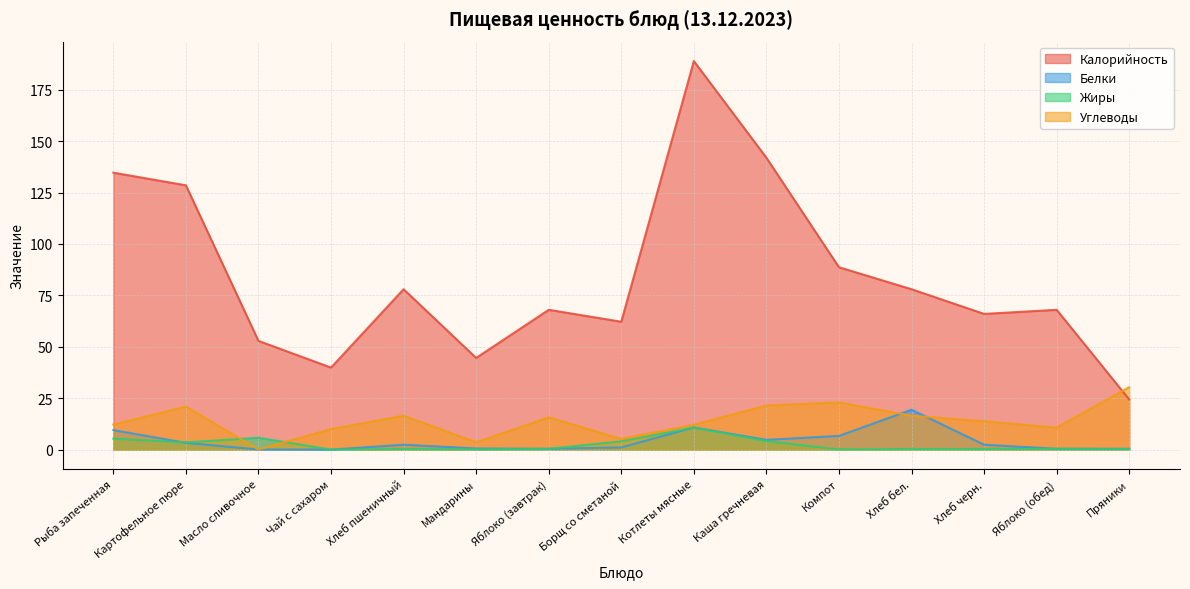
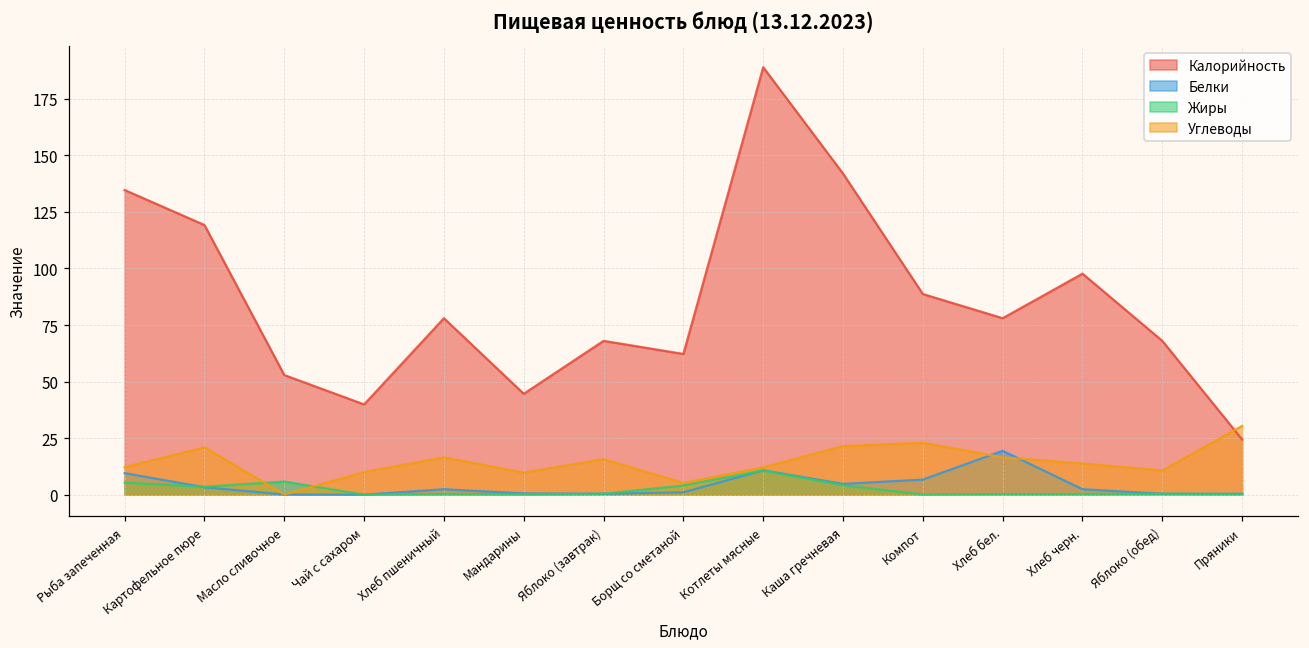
  {
    "Калорийность": {
      "Рыба запеченная": 135,
-     "Картофельное пюре": 129,
+     "Картофельное пюре": 119,
      "Масло сливочное": 53,
      "Чай с сахаром": 40,
      "Хлеб пшеничный": 78,
      "Мандарины": 45,
      "Яблоко (завтрак)": 68,
      "Борщ со сметаной": 62,
      "Котлеты мясные": 189,
      "Каша гречневая": 142,
      "Компот": 89,
      "Хлеб бел.": 78,
-     "Хлеб черн.": 66,
+     "Хлеб черн.": 98,
      "Яблоко (обед)": 68,
      "Пряники": 24
    },
    "Белки": {
      "Рыба запеченная": 10,
      "Хлеб пшеничный": 2,
      "Борщ со сметаной": 1,
      "Компот": 7,
      "Хлеб бел.": 19,
      "Хлеб черн.": 2
    },
    "Жиры": {
      "Рыба запеченная": 5,
      "Масло сливочное": 6,
      "Хлеб пшеничный": 0,
      "Компот": 0,
      "Хлеб бел.": 0,
      "Хлеб черн.": 0
    },
    "Углеводы": {
      "Рыба запеченная": 12,
      "Картофельное пюре": 21,
      "Чай с сахаром": 10,
      "Хлеб пшеничный": 17,
-     "Мандарины": 4,
+     "Мандарины": 10,
      "Яблоко (завтрак)": 16,
      "Котлеты мясные": 12,
      "Каша гречневая": 21,
      "Компот": 23,
      "Хлеб бел.": 17,
      "Хлеб черн.": 14,
      "Яблоко (обед)": 11,
      "Пряники": 30
    }
  }
